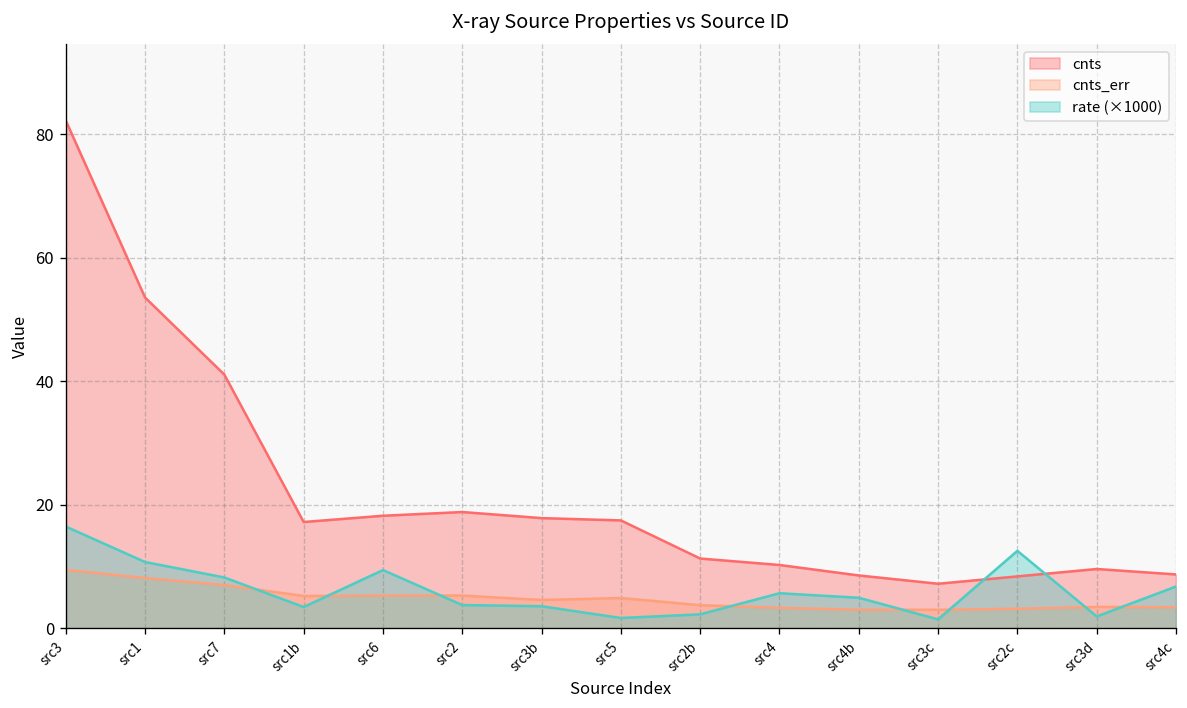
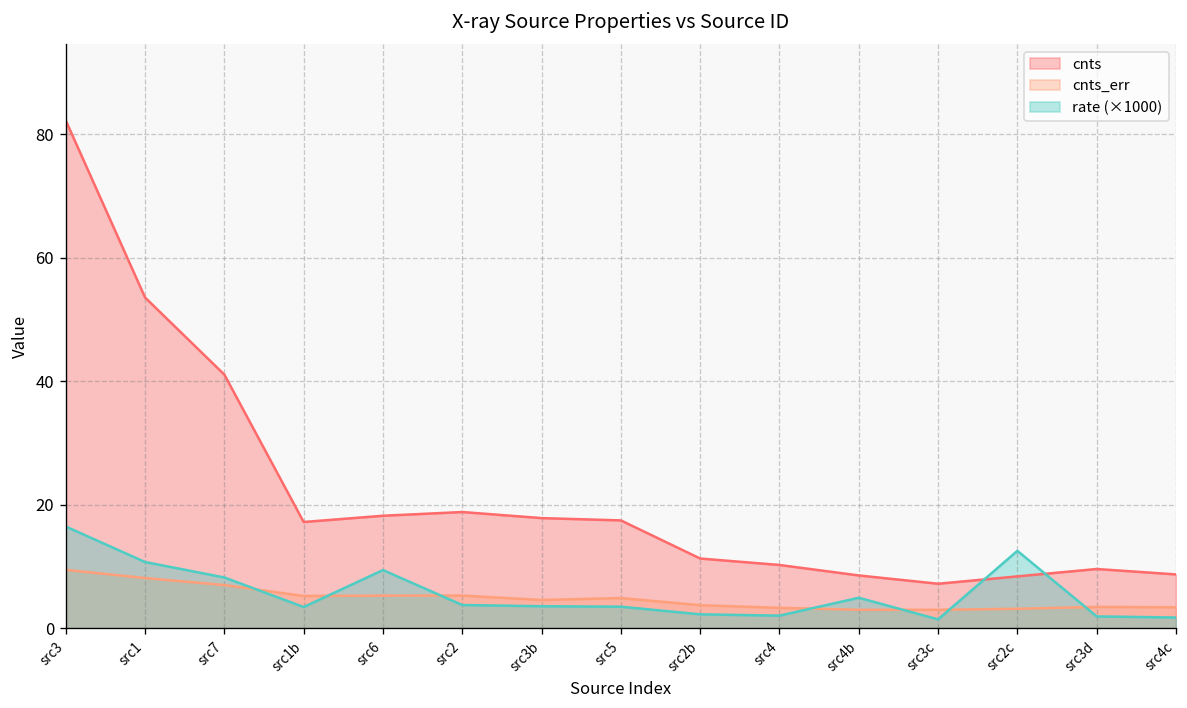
  {
    "rate (×1000)": {
      "src3": 16,
      "src1": 11,
      "src7": 8,
      "src1b": 3,
      "src6": 9,
      "src2": 4,
      "src3b": 4,
-     "src5": 2,
+     "src5": 4,
      "src2b": 2,
-     "src4": 6,
+     "src4": 2,
      "src4b": 5,
      "src3c": 1,
      "src2c": 13,
      "src3d": 2,
-     "src4c": 7
+     "src4c": 2
    }
  }
